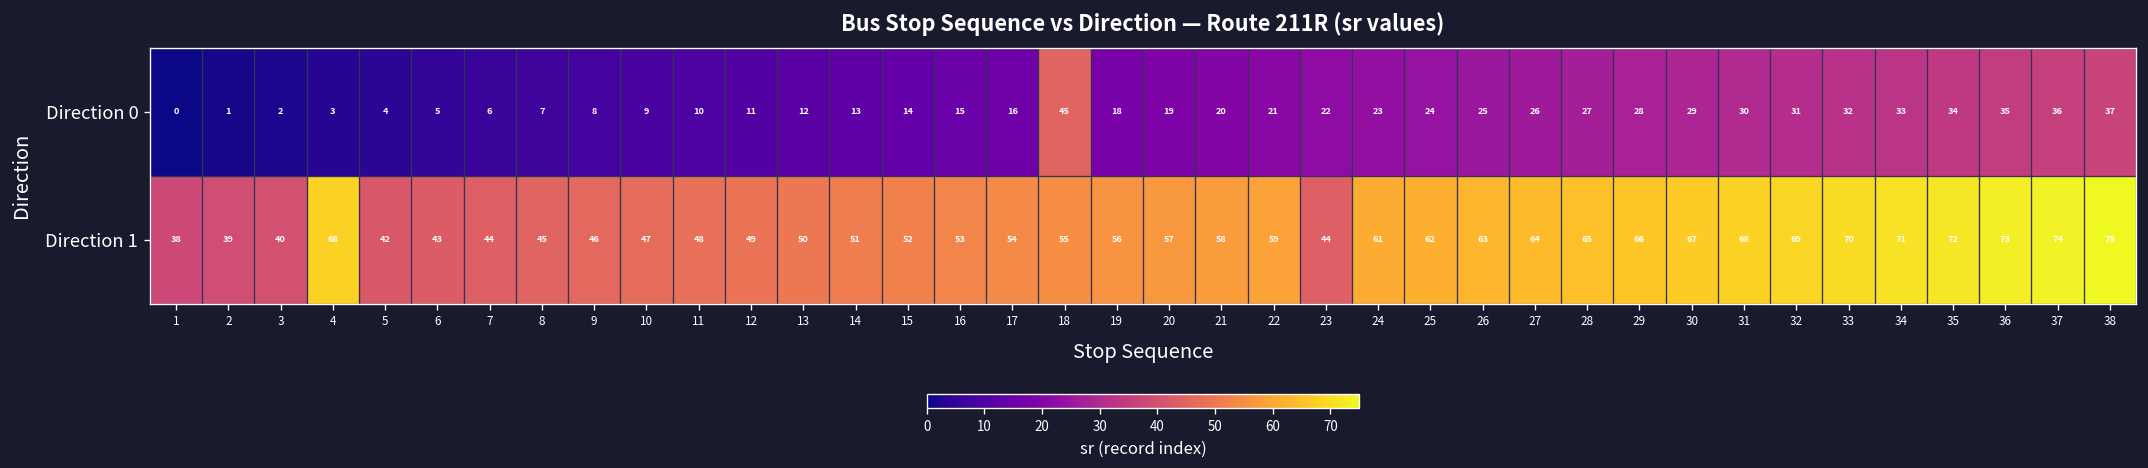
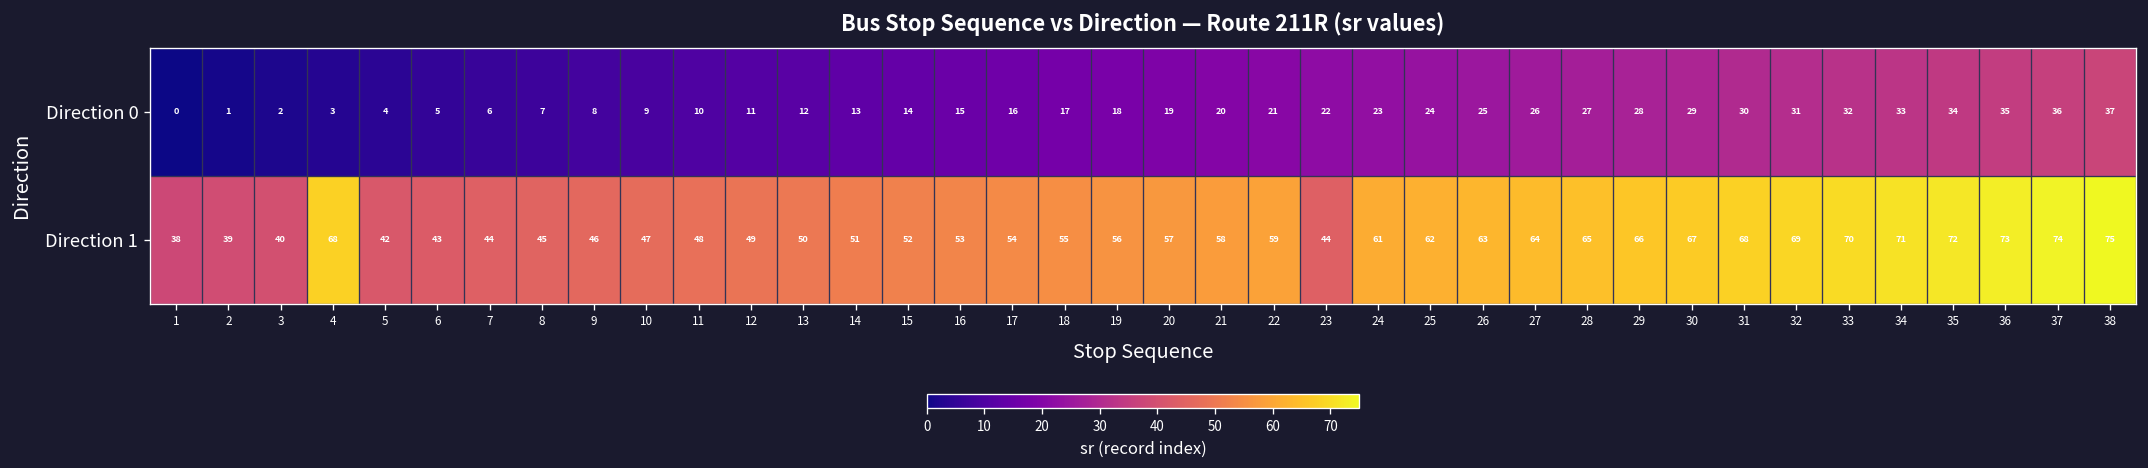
  {
    "Direction 0": {
      "1": 0,
      "2": 1,
      "3": 2,
      "4": 3,
      "5": 4,
      "6": 5,
      "7": 6,
      "8": 7,
      "9": 8,
      "10": 9,
      "11": 10,
      "12": 11,
      "13": 12,
      "14": 13,
      "15": 14,
      "16": 15,
      "17": 16,
-     "18": 45,
+     "18": 17,
      "19": 18,
      "20": 19,
      "21": 20,
      "22": 21,
      "23": 22,
      "24": 23,
      "25": 24,
      "26": 25,
      "27": 26,
      "28": 27,
      "29": 28,
      "30": 29,
      "31": 30,
      "32": 31,
      "33": 32,
      "34": 33,
      "35": 34,
      "36": 35,
      "37": 36,
      "38": 37
    },
    "Direction 1": {
      "1": 38,
      "2": 39,
      "3": 40,
      "4": 68,
      "5": 42,
      "6": 43,
      "7": 44,
      "8": 45,
      "9": 46,
      "10": 47,
      "11": 48,
      "12": 49,
      "13": 50,
      "14": 51,
      "15": 52,
      "16": 53,
      "17": 54,
      "18": 55,
      "19": 56,
      "20": 57,
      "21": 58,
      "22": 59,
      "23": 44,
      "24": 61,
      "25": 62,
      "26": 63,
      "27": 64,
      "28": 65,
      "29": 66,
      "30": 67,
      "31": 68,
      "32": 69,
      "33": 70,
      "34": 71,
      "35": 72,
      "36": 73,
      "37": 74,
      "38": 75
    }
  }
